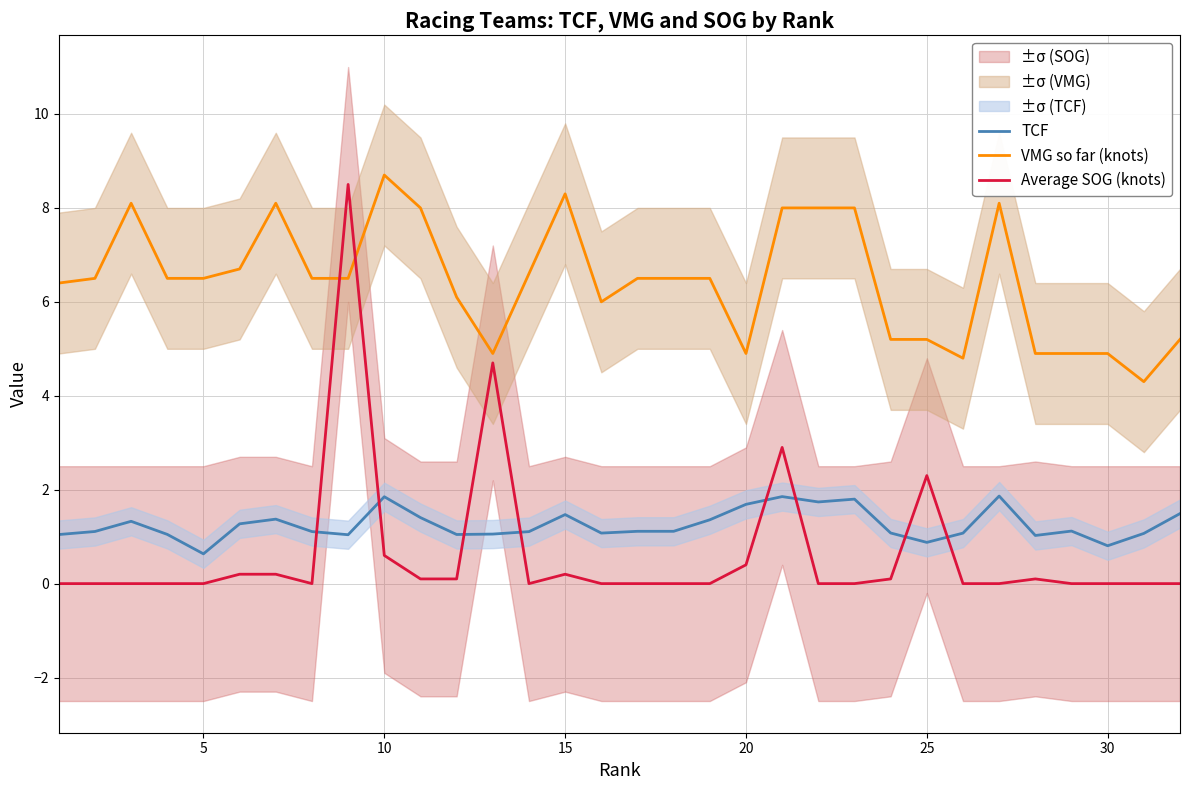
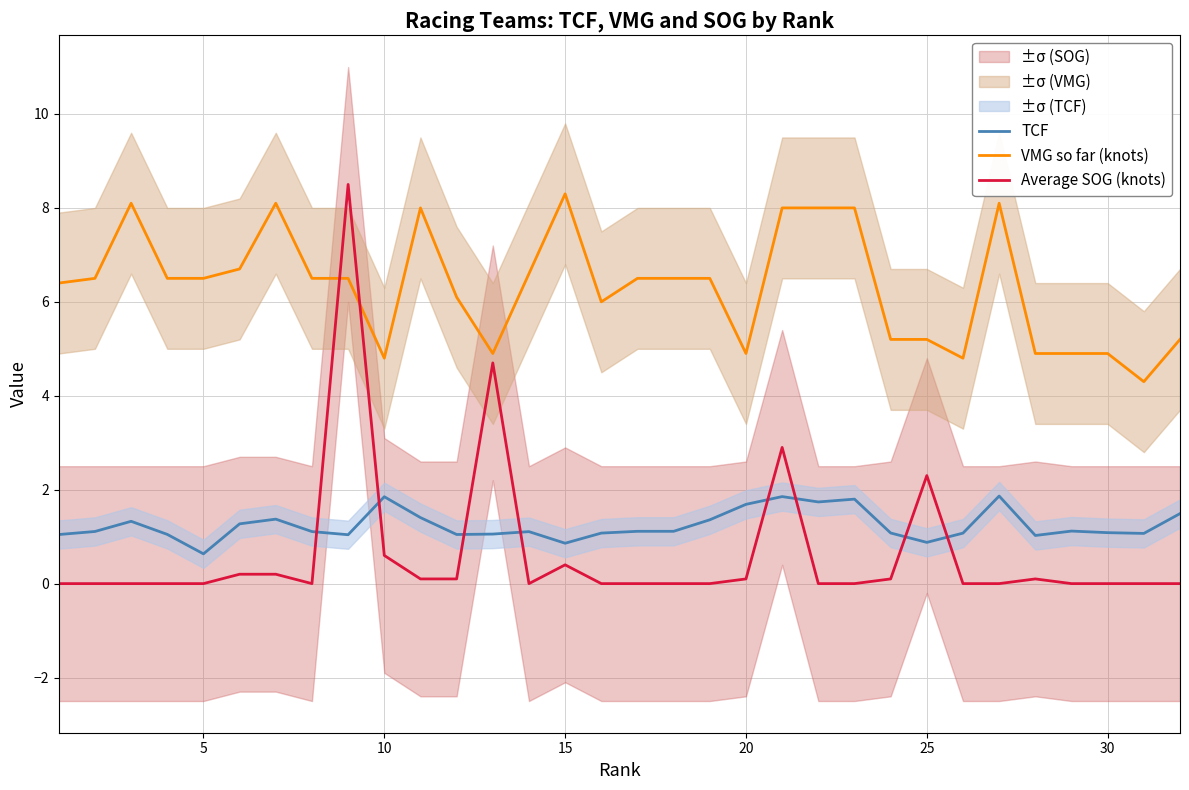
  {
    "TCF": {
      "5": 0.6,
      "10": 1.9,
-     "15": 1.5,
+     "15": 0.9,
      "20": 1.7,
      "25": 0.9,
-     "30": 0.8
+     "30": 1.1
    },
    "VMG so far (knots)": {
      "5": 6.5,
-     "10": 8.7,
+     "10": 4.8,
      "15": 8.3,
      "20": 4.9,
      "25": 5.2,
      "30": 4.9
    },
    "Average SOG (knots)": {
      "5": 0.0,
      "10": 0.6,
-     "15": 0.2,
-     "20": 0.4,
+     "15": 0.4,
+     "20": 0.1,
      "25": 2.3,
      "30": 0.0
    }
  }
